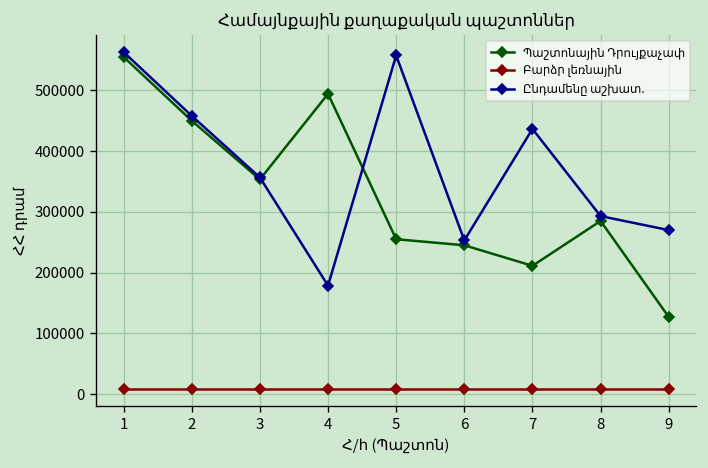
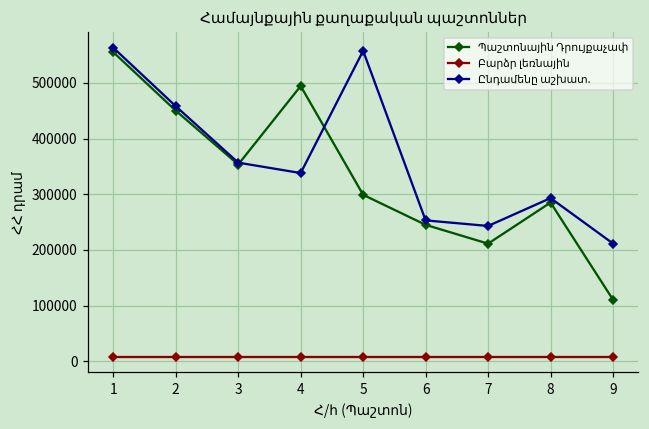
  {
    "Պաշտոնային Դրույքաչափ": {
      "1": 560000,
      "2": 450000,
      "4": 490000,
-     "5": 260000,
+     "5": 300000,
      "6": 250000,
      "7": 210000,
      "8": 290000,
-     "9": 130000
+     "9": 110000
    },
    "Բարձր լեռնային": {
      "1": 10000,
      "2": 10000,
      "3": 10000,
      "4": 10000,
      "5": 10000,
      "6": 10000,
      "7": 10000,
      "8": 10000,
      "9": 10000
    },
    "Ընդամենը աշխատ.": {
      "1": 560000,
      "2": 460000,
-     "4": 180000,
+     "4": 340000,
      "5": 560000,
      "6": 250000,
-     "7": 440000,
+     "7": 240000,
      "8": 290000,
-     "9": 270000
+     "9": 210000
    }
  }
